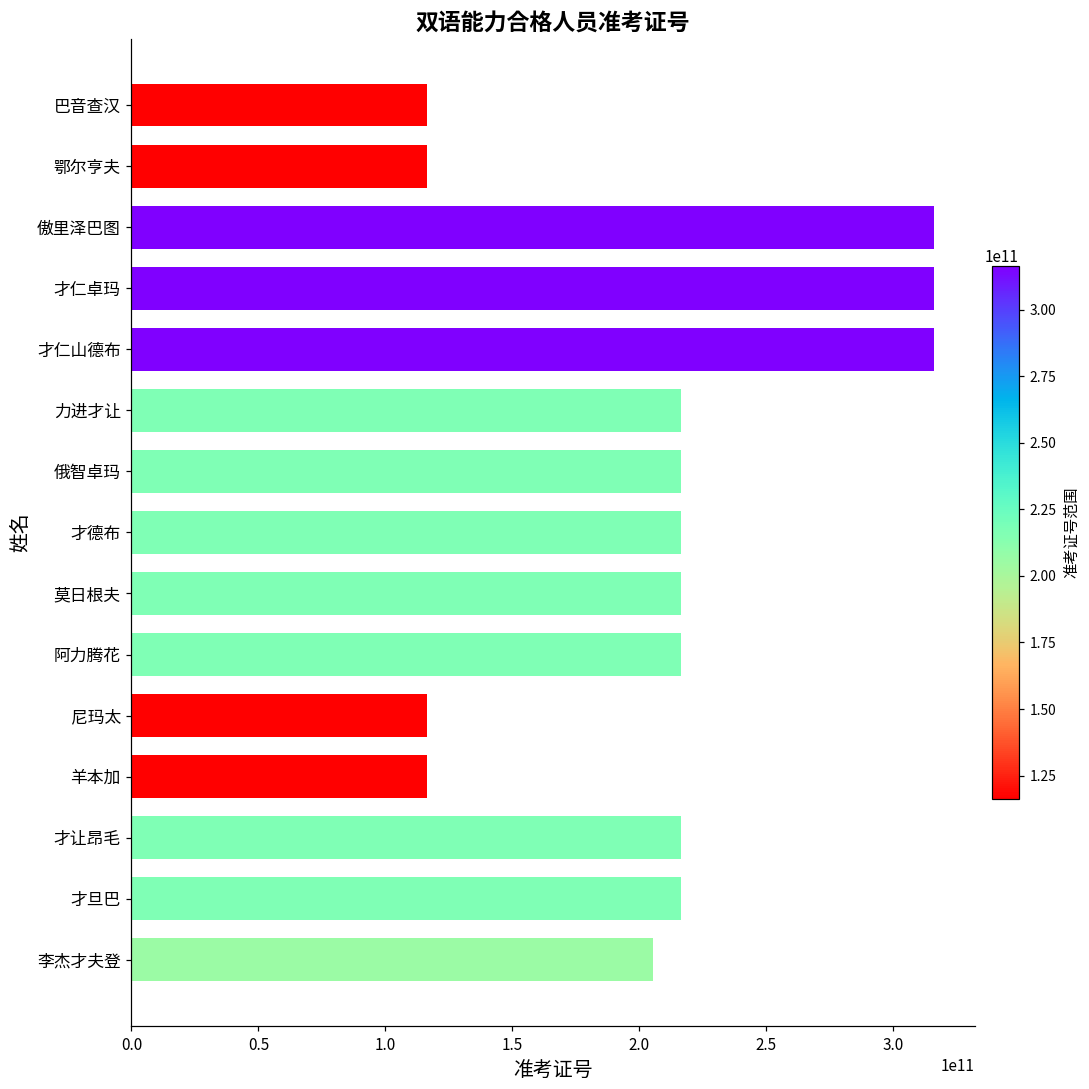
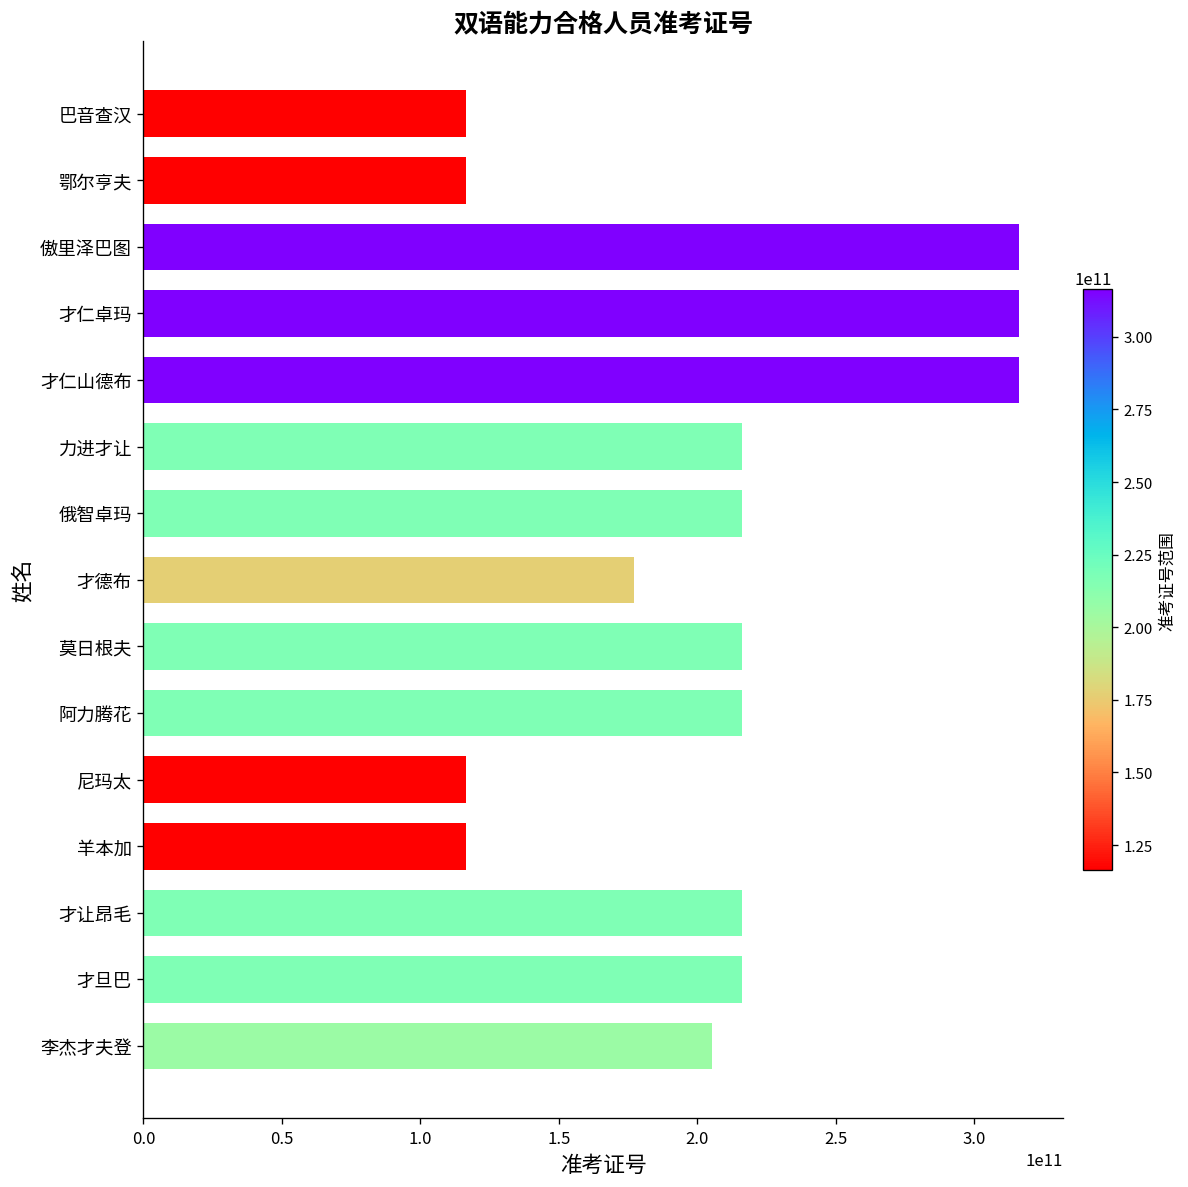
  {
    "巴音查汉": 116000000000,
    "鄂尔亨夫": 116000000000,
    "傲里泽巴图": 316000000000,
    "才仁卓玛": 316000000000,
    "才仁山德布": 316000000000,
    "力进才让": 216000000000,
    "俄智卓玛": 216000000000,
-   "才德布": 216000000000,
+   "才德布": 177000000000,
    "莫日根夫": 216000000000,
    "阿力腾花": 216000000000,
    "尼玛太": 116000000000,
    "羊本加": 116000000000,
    "才让昂毛": 216000000000,
    "才旦巴": 216000000000,
    "李杰才夫登": 205000000000
  }
